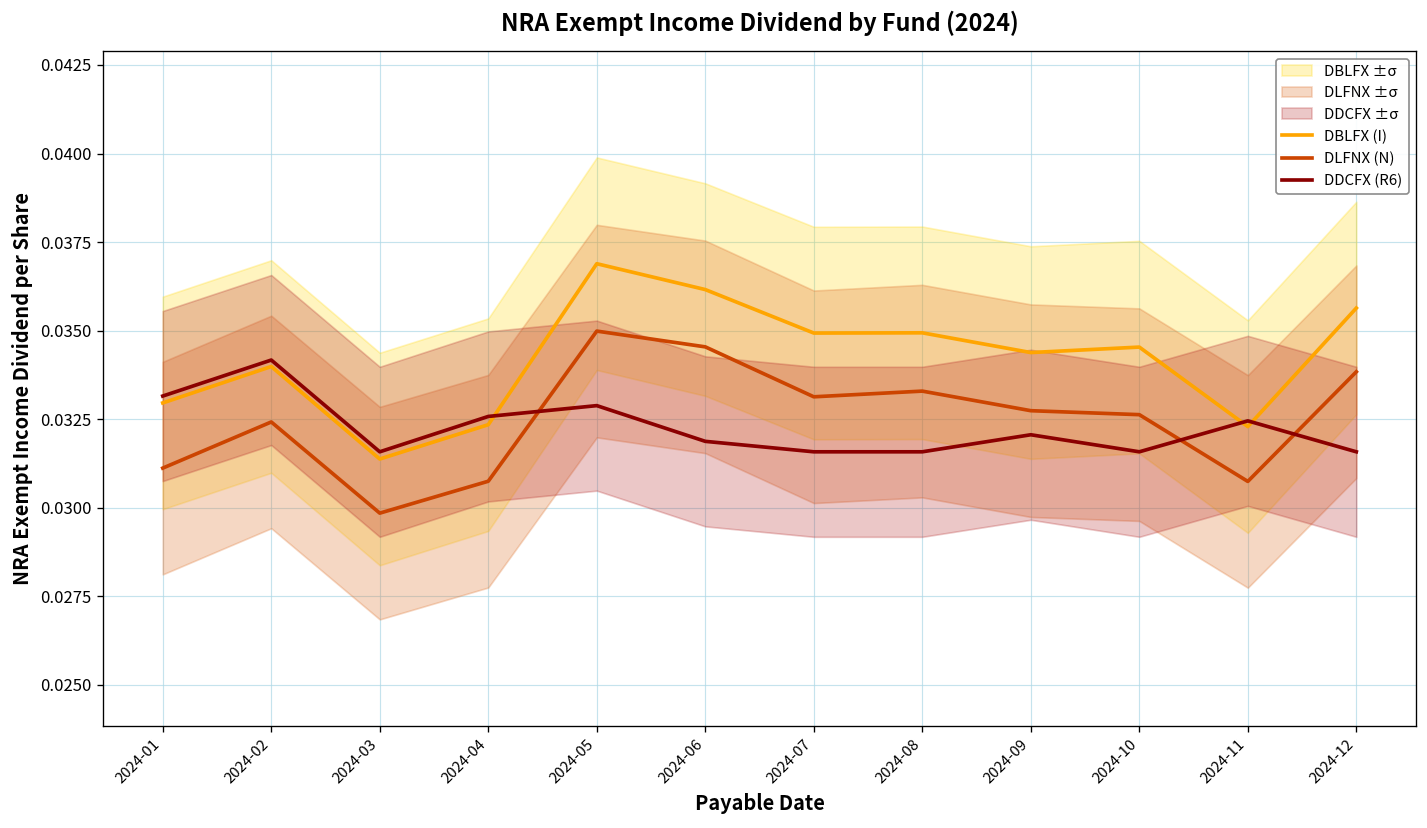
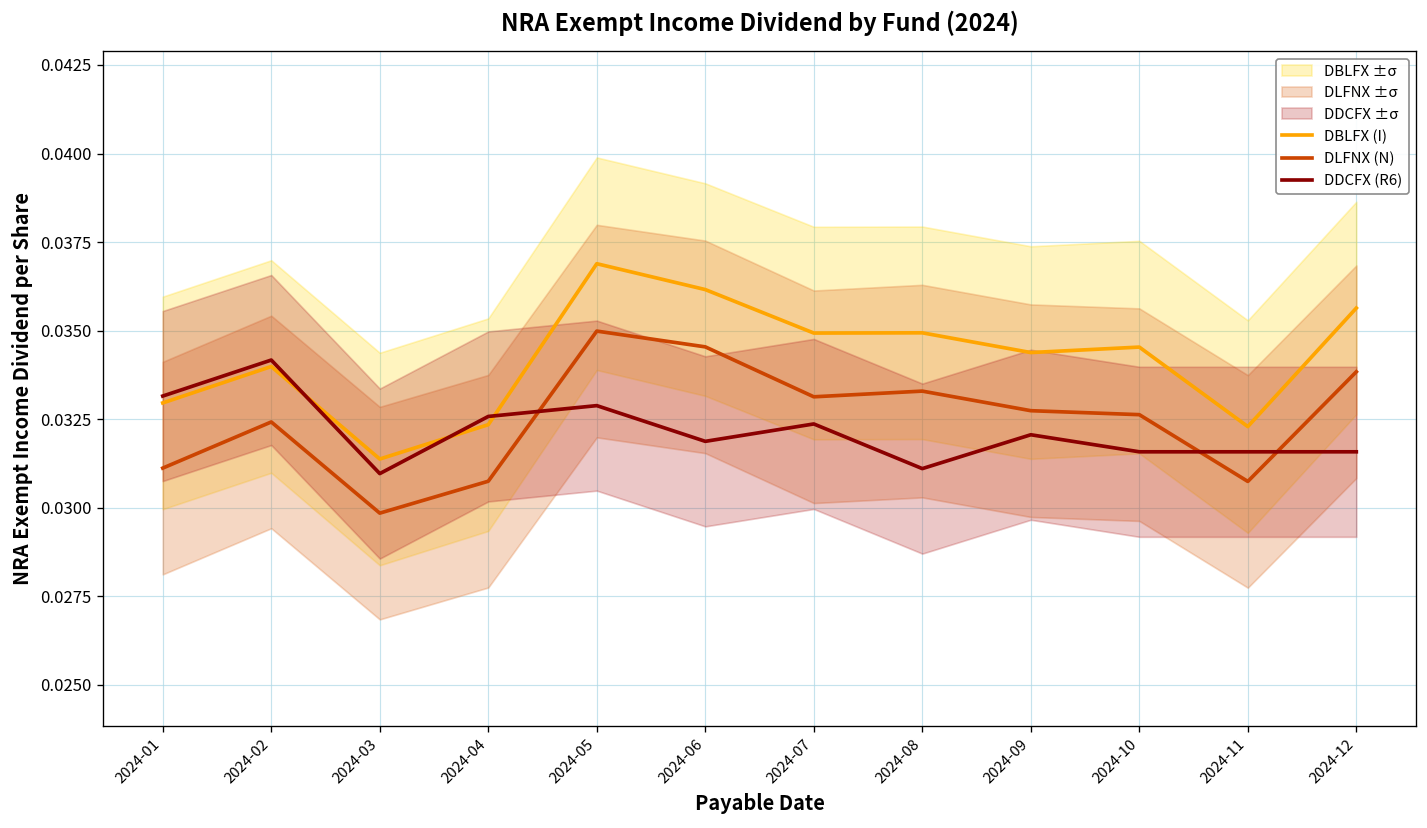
  {
    "DDCFX (R6)": {
      "2024-01": 0.0332,
      "2024-02": 0.0342,
-     "2024-03": 0.0316,
+     "2024-03": 0.0310,
      "2024-04": 0.0326,
      "2024-05": 0.0329,
      "2024-06": 0.0319,
-     "2024-07": 0.0316,
-     "2024-08": 0.0316,
+     "2024-07": 0.0324,
+     "2024-08": 0.0311,
      "2024-09": 0.0321,
      "2024-10": 0.0316,
-     "2024-11": 0.0325,
+     "2024-11": 0.0316,
      "2024-12": 0.0316
    }
  }
